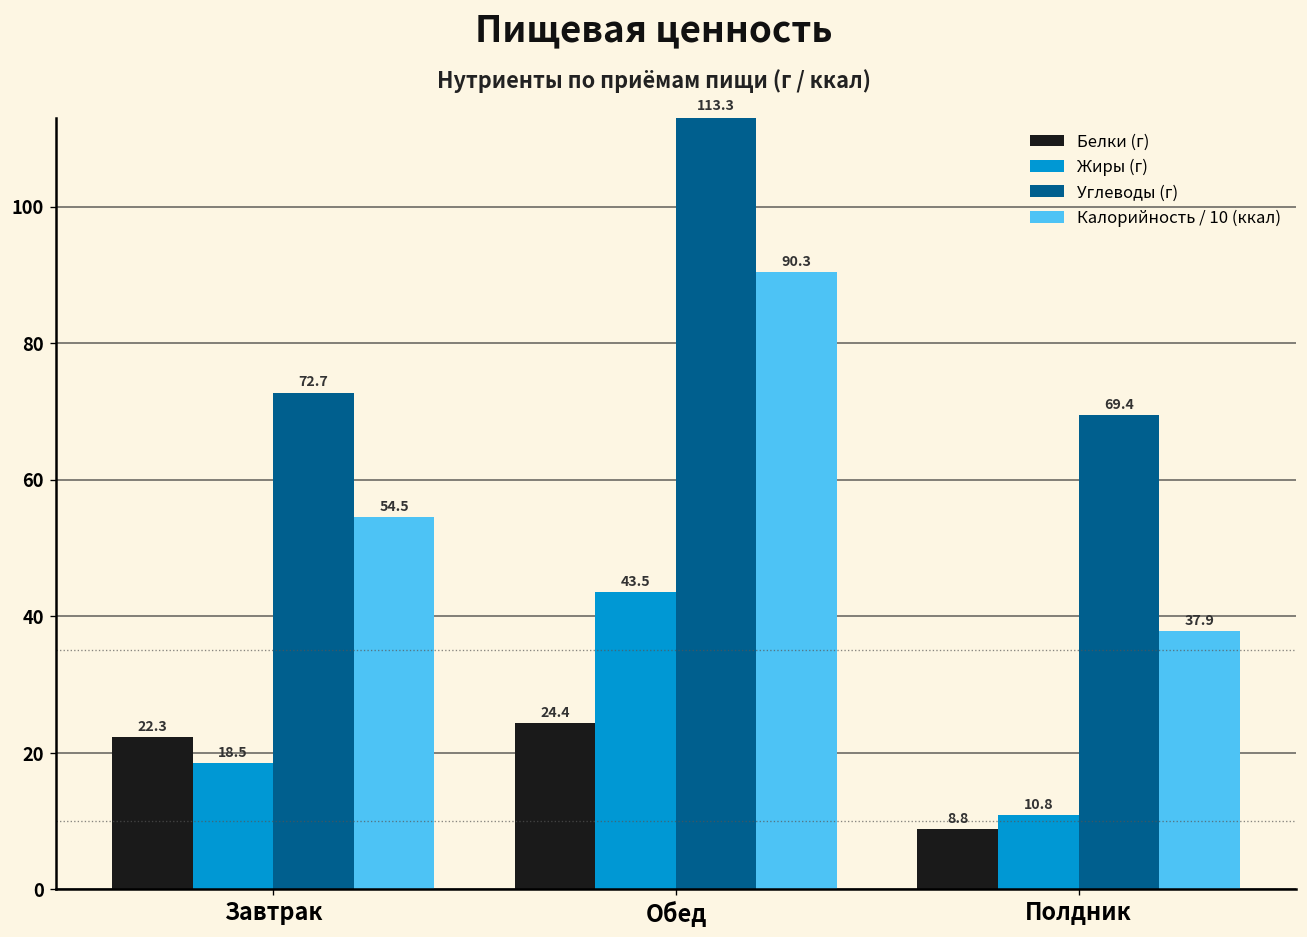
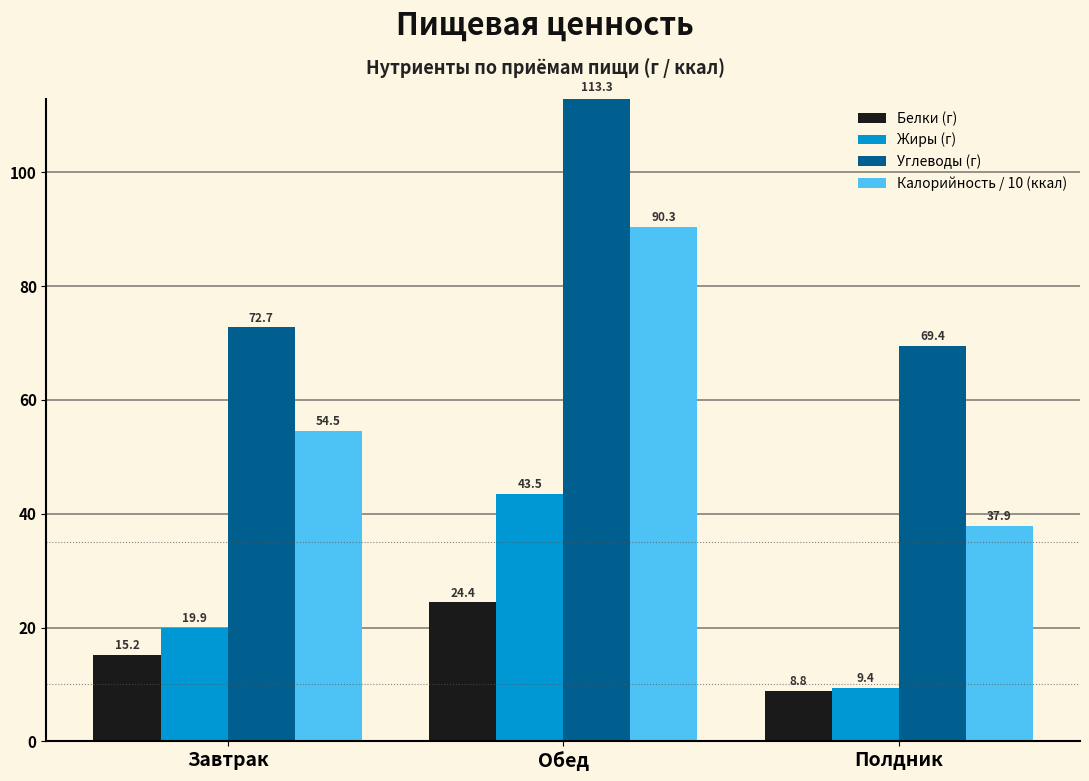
  {
    "Белки (г)": {
-     "Завтрак": 22.3,
+     "Завтрак": 15.2,
      "Обед": 24.4,
      "Полдник": 8.8
    },
    "Жиры (г)": {
-     "Завтрак": 18.5,
+     "Завтрак": 19.9,
      "Обед": 43.5,
-     "Полдник": 10.8
+     "Полдник": 9.4
    },
    "Углеводы (г)": {
      "Завтрак": 72.7,
      "Полдник": 69.4
    },
    "Калорийность / 10 (ккал)": {
      "Завтрак": 54.5,
      "Обед": 90.3,
      "Полдник": 37.9
    }
  }
